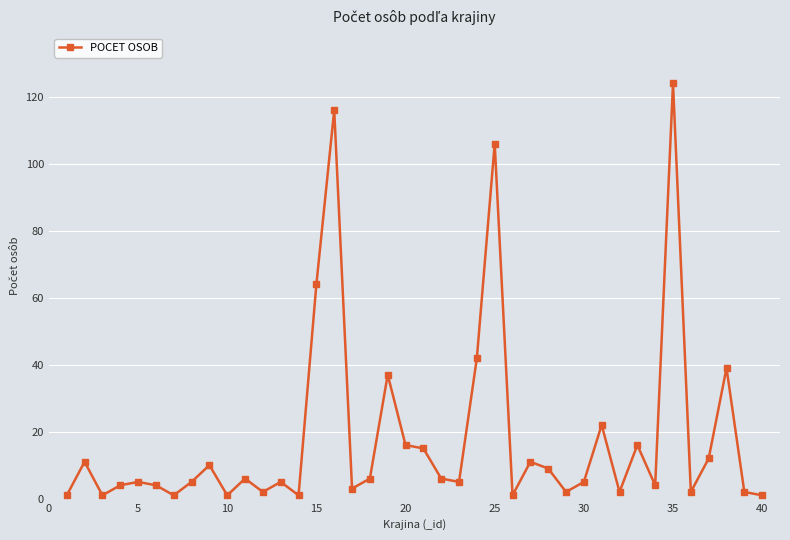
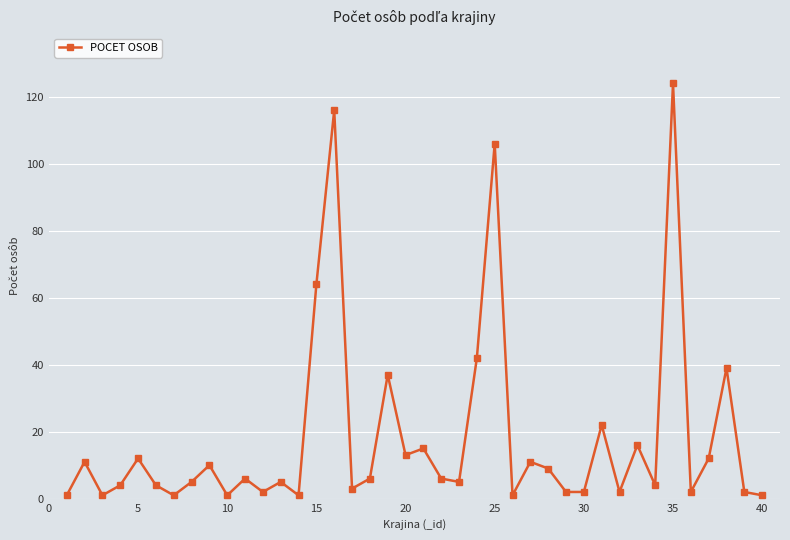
  {
-   "5": 5,
+   "5": 12,
    "10": 1,
    "15": 64,
-   "20": 16,
+   "20": 13,
    "25": 106,
-   "30": 5,
+   "30": 2,
    "35": 124,
    "40": 1
  }
